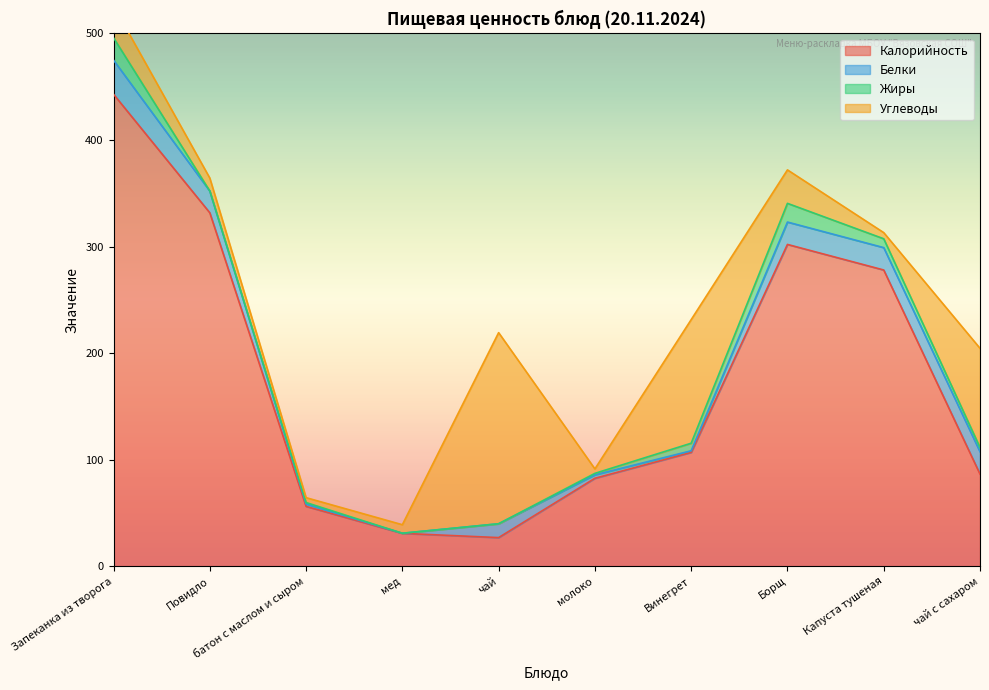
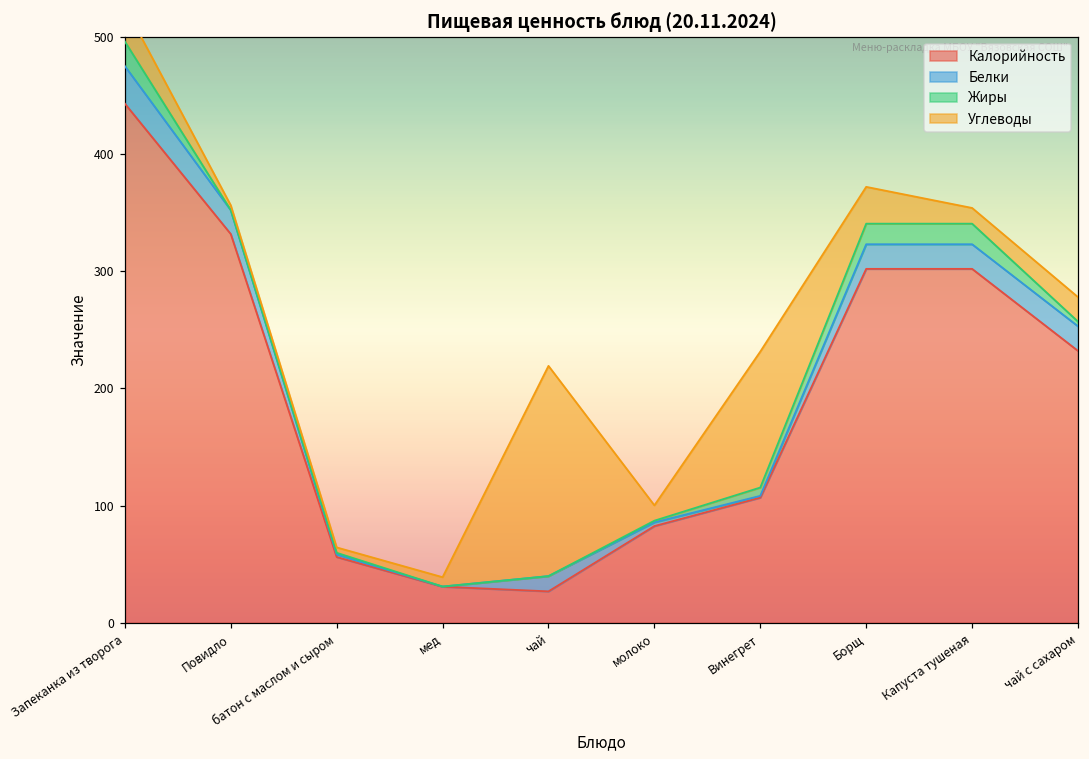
  {
    "Калорийность": {
      "Запеканка из творога": 443,
      "Повидло": 332,
      "чай": 27,
      "молоко": 83,
      "Борщ": 302,
-     "Капуста тушеная": 278,
-     "чай с сахаром": 86
+     "Капуста тушеная": 302,
+     "чай с сахаром": 232
    },
    "Белки": {
      "Запеканка из творога": 32,
      "Борщ": 21,
      "Капуста тушеная": 21,
      "чай с сахаром": 21
    },
    "Жиры": {
      "Запеканка из творога": 21,
      "Винегрет": 7,
      "Борщ": 18,
-     "Капуста тушеная": 8,
+     "Капуста тушеная": 18,
      "чай с сахаром": 4
    },
    "Углеводы": {
-     "Повидло": 12,
+     "Повидло": 4,
      "батон с маслом и сыром": 5,
      "мед": 8,
      "чай": 179,
-     "молоко": 4,
+     "молоко": 13,
      "Винегрет": 116,
      "Борщ": 31,
-     "Капуста тушеная": 6,
-     "чай с сахаром": 93
+     "Капуста тушеная": 13,
+     "чай с сахаром": 21
    }
  }
